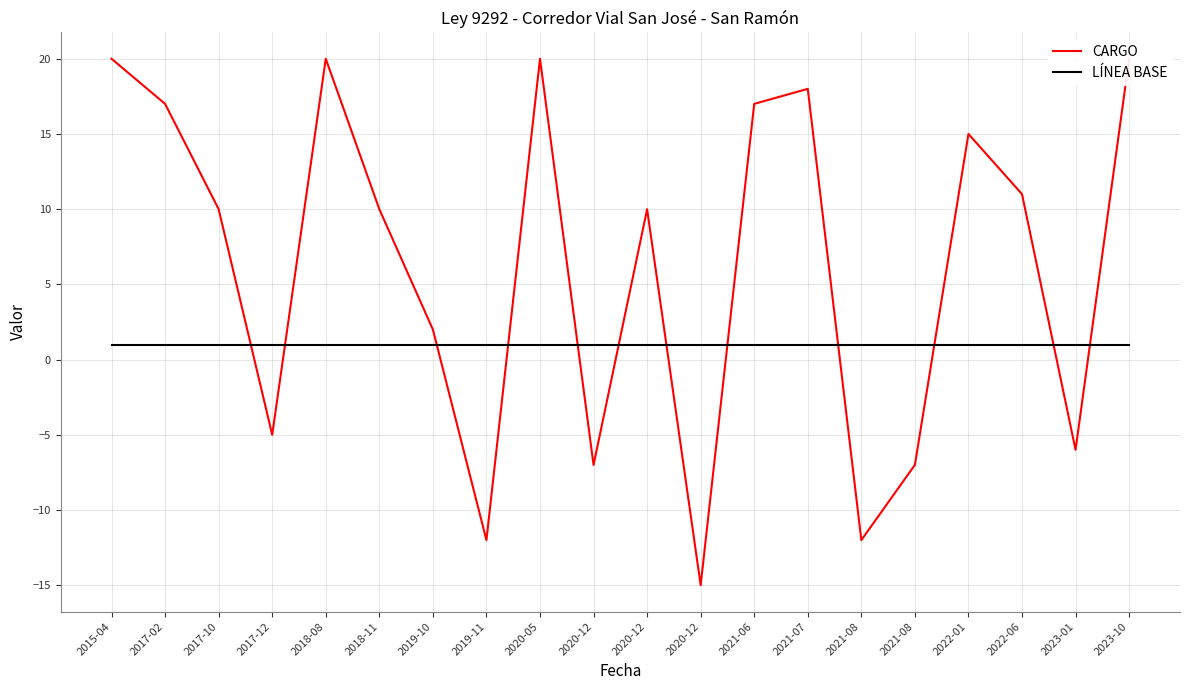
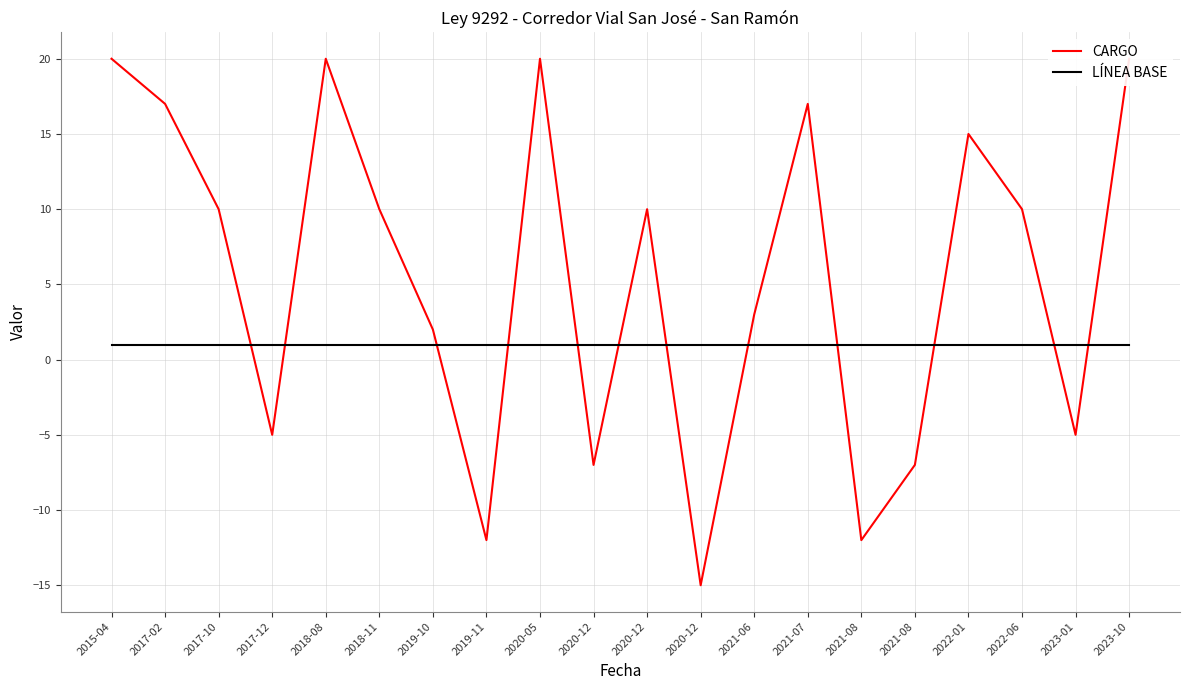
  {
    "CARGO": {
      "2015-04": 20,
      "2017-02": 17,
      "2017-10": 10,
      "2017-12": -5,
      "2018-08": 20,
      "2018-11": 10,
      "2019-10": 2,
      "2019-11": -12,
      "2020-05": 20,
-     "2021-06": 17,
-     "2021-07": 18,
+     "2021-06": 3,
+     "2021-07": 17,
      "2022-01": 15,
-     "2022-06": 11,
-     "2023-01": -6
+     "2022-06": 10,
+     "2023-01": -5
    },
    "LÍNEA BASE": {
      "2015-04": 1,
      "2017-02": 1,
      "2017-10": 1,
      "2017-12": 1,
      "2018-08": 1,
      "2018-11": 1,
      "2019-10": 1,
      "2019-11": 1,
      "2020-05": 1,
      "2021-06": 1,
      "2021-07": 1,
      "2022-01": 1,
      "2022-06": 1,
      "2023-01": 1,
      "2023-10": 1
    }
  }
